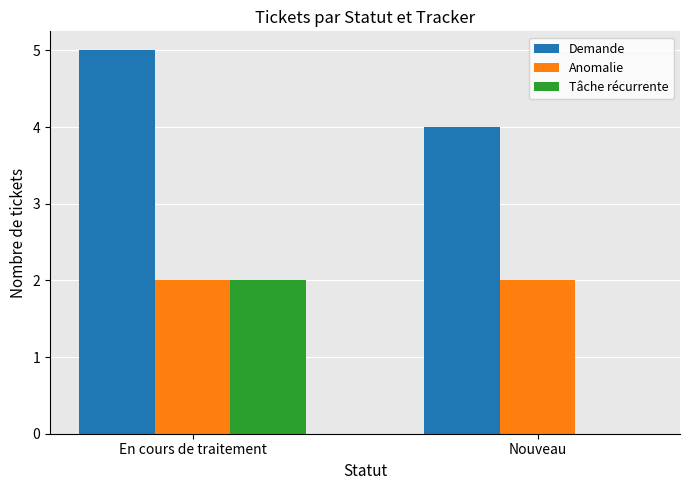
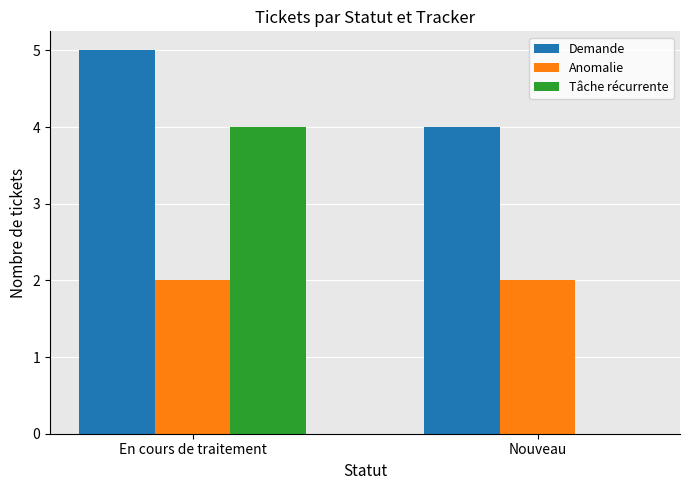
  {
    "Demande": {
      "En cours de traitement": 5,
      "Nouveau": 4
    },
    "Anomalie": {
      "En cours de traitement": 2,
      "Nouveau": 2
    },
    "Tâche récurrente": {
-     "En cours de traitement": 2,
+     "En cours de traitement": 4,
      "Nouveau": 0
    }
  }
